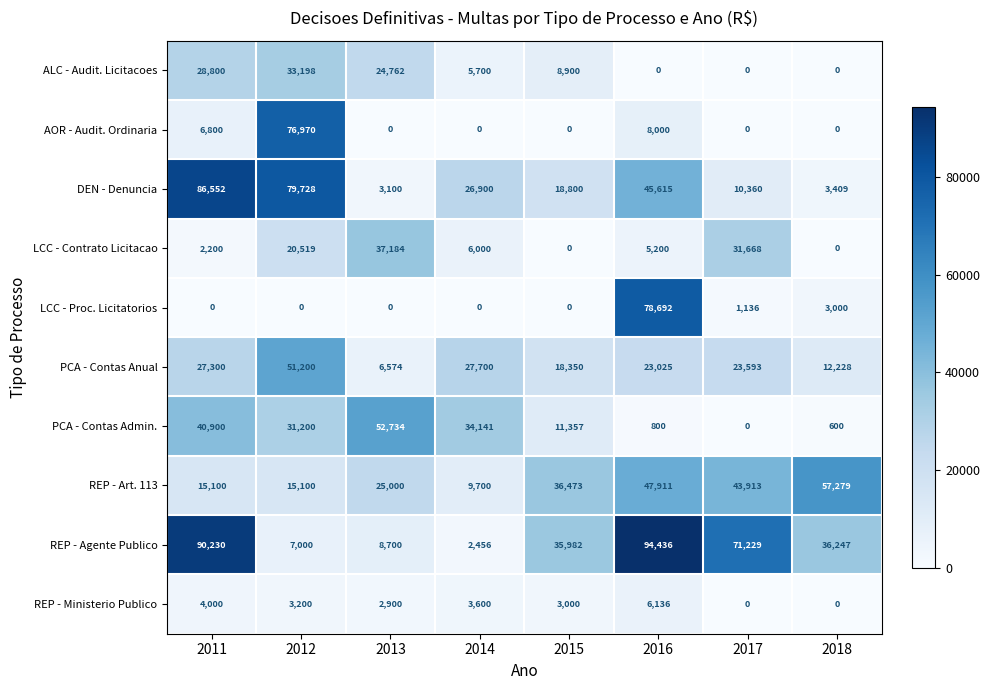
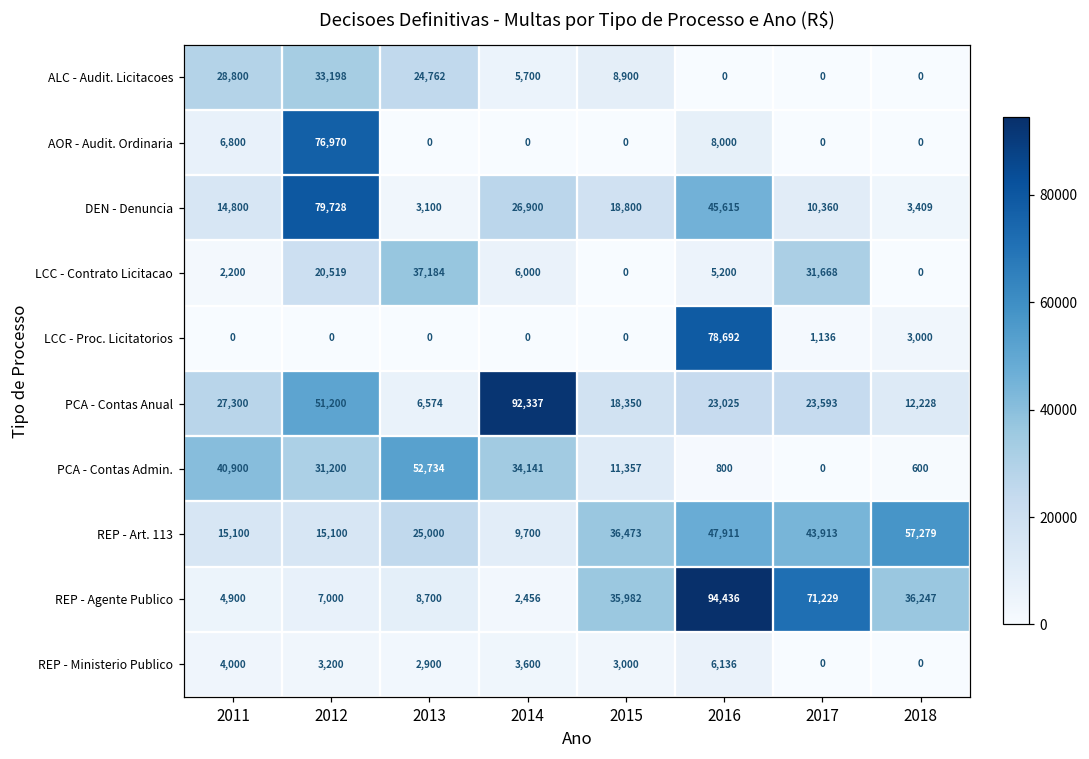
  {
    "ALC - Audit. Licitacoes": {
      "2011": "28,800",
      "2012": "33,198",
      "2013": "24,762",
      "2014": "5,700",
      "2015": "8,900",
      "2016": "0",
      "2017": "0",
      "2018": "0"
    },
    "AOR - Audit. Ordinaria": {
      "2011": "6,800",
      "2012": "76,970",
      "2013": "0",
      "2014": "0",
      "2015": "0",
      "2016": "8,000",
      "2017": "0",
      "2018": "0"
    },
    "DEN - Denuncia": {
-     "2011": "86,552",
+     "2011": "14,800",
      "2012": "79,728",
      "2013": "3,100",
      "2014": "26,900",
      "2015": "18,800",
      "2016": "45,615",
      "2017": "10,360",
      "2018": "3,409"
    },
    "LCC - Contrato Licitacao": {
      "2011": "2,200",
      "2012": "20,519",
      "2013": "37,184",
      "2014": "6,000",
      "2015": "0",
      "2016": "5,200",
      "2017": "31,668",
      "2018": "0"
    },
    "LCC - Proc. Licitatorios": {
      "2011": "0",
      "2012": "0",
      "2013": "0",
      "2014": "0",
      "2015": "0",
      "2016": "78,692",
      "2017": "1,136",
      "2018": "3,000"
    },
    "PCA - Contas Anual": {
      "2011": "27,300",
      "2012": "51,200",
      "2013": "6,574",
-     "2014": "27,700",
+     "2014": "92,337",
      "2015": "18,350",
      "2016": "23,025",
      "2017": "23,593",
      "2018": "12,228"
    },
    "PCA - Contas Admin.": {
      "2011": "40,900",
      "2012": "31,200",
      "2013": "52,734",
      "2014": "34,141",
      "2015": "11,357",
      "2016": "800",
      "2017": "0",
      "2018": "600"
    },
    "REP - Art. 113": {
      "2011": "15,100",
      "2012": "15,100",
      "2013": "25,000",
      "2014": "9,700",
      "2015": "36,473",
      "2016": "47,911",
      "2017": "43,913",
      "2018": "57,279"
    },
    "REP - Agente Publico": {
-     "2011": "90,230",
+     "2011": "4,900",
      "2012": "7,000",
      "2013": "8,700",
      "2014": "2,456",
      "2015": "35,982",
      "2016": "94,436",
      "2017": "71,229",
      "2018": "36,247"
    },
    "REP - Ministerio Publico": {
      "2011": "4,000",
      "2012": "3,200",
      "2013": "2,900",
      "2014": "3,600",
      "2015": "3,000",
      "2016": "6,136",
      "2017": "0",
      "2018": "0"
    }
  }
